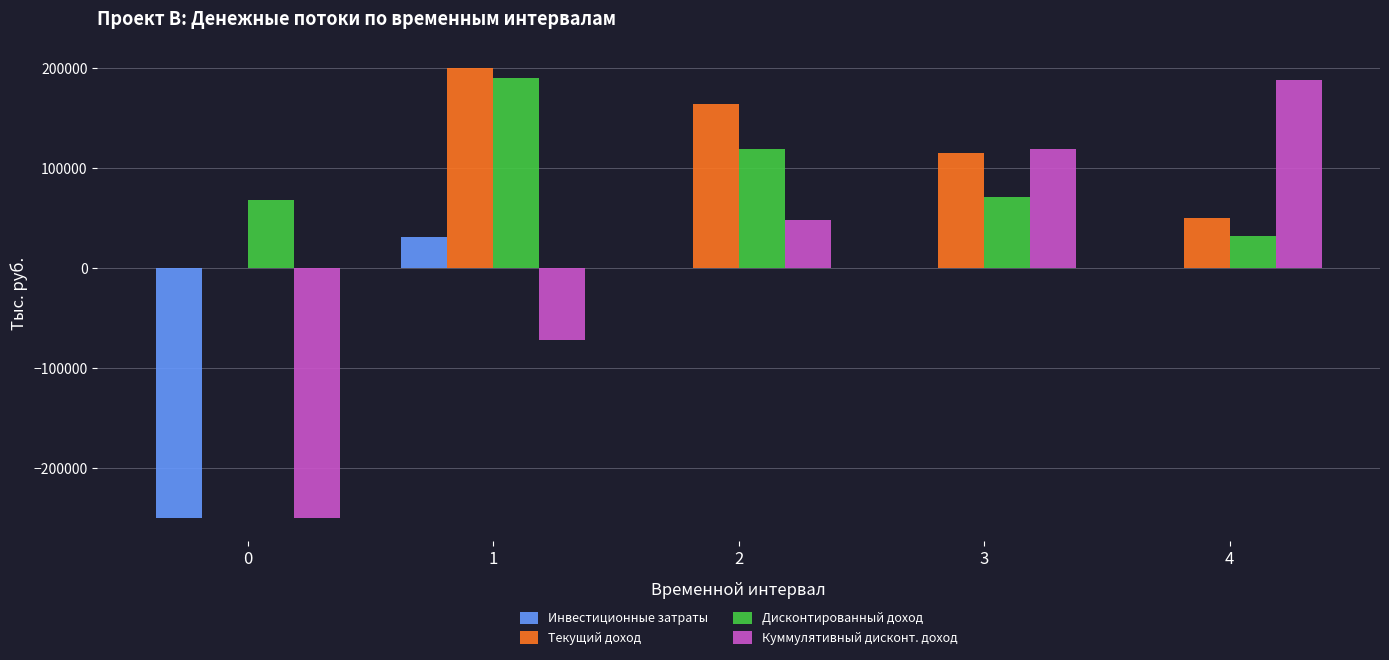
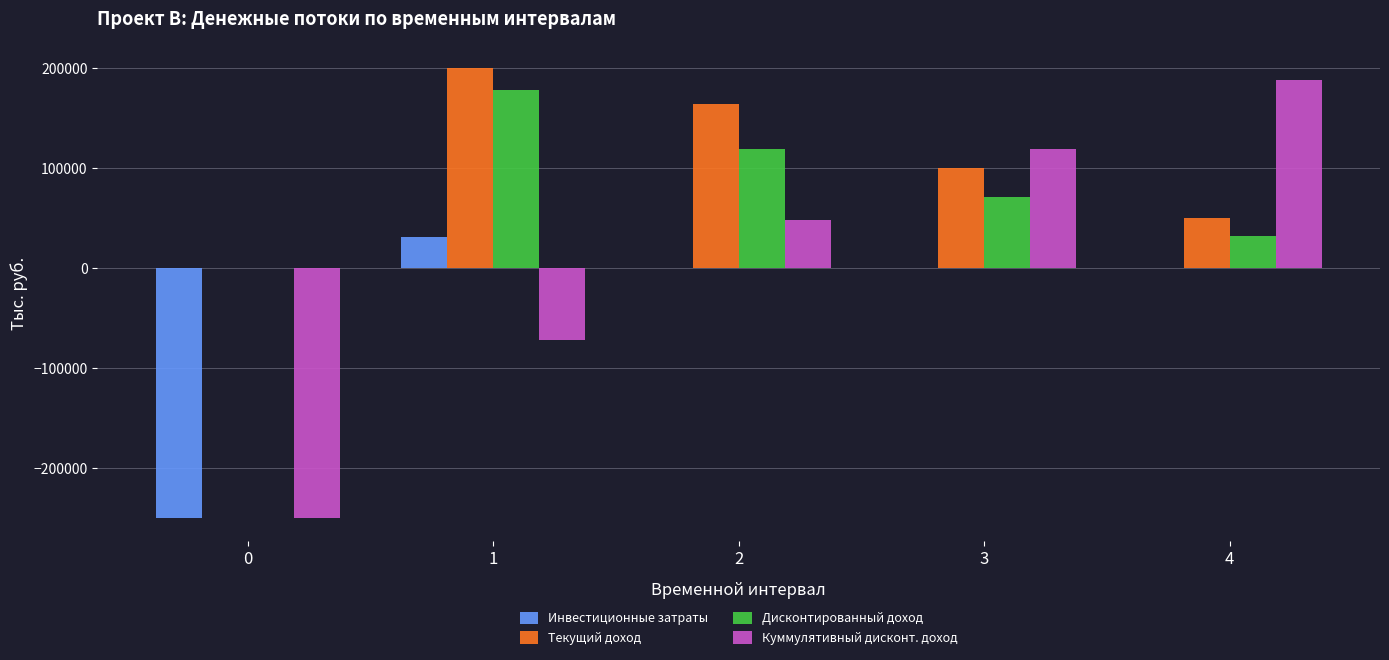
  {
    "Инвестиционные затраты": {
      "0": -250000,
      "1": 31000,
      "2": 0,
      "3": 0,
      "4": 0
    },
    "Текущий доход": {
      "0": 0,
      "1": 200000,
      "2": 164000,
-     "3": 115000,
+     "3": 100000,
      "4": 50000
    },
    "Дисконтированный доход": {
-     "0": 68000,
-     "1": 190000,
+     "0": 0,
+     "1": 179000,
      "2": 120000,
      "3": 71000,
      "4": 32000
    },
    "Куммулятивный дисконт. доход": {
      "0": -250000,
      "1": -71000,
      "2": 48000,
      "3": 119000,
      "4": 188000
    }
  }
